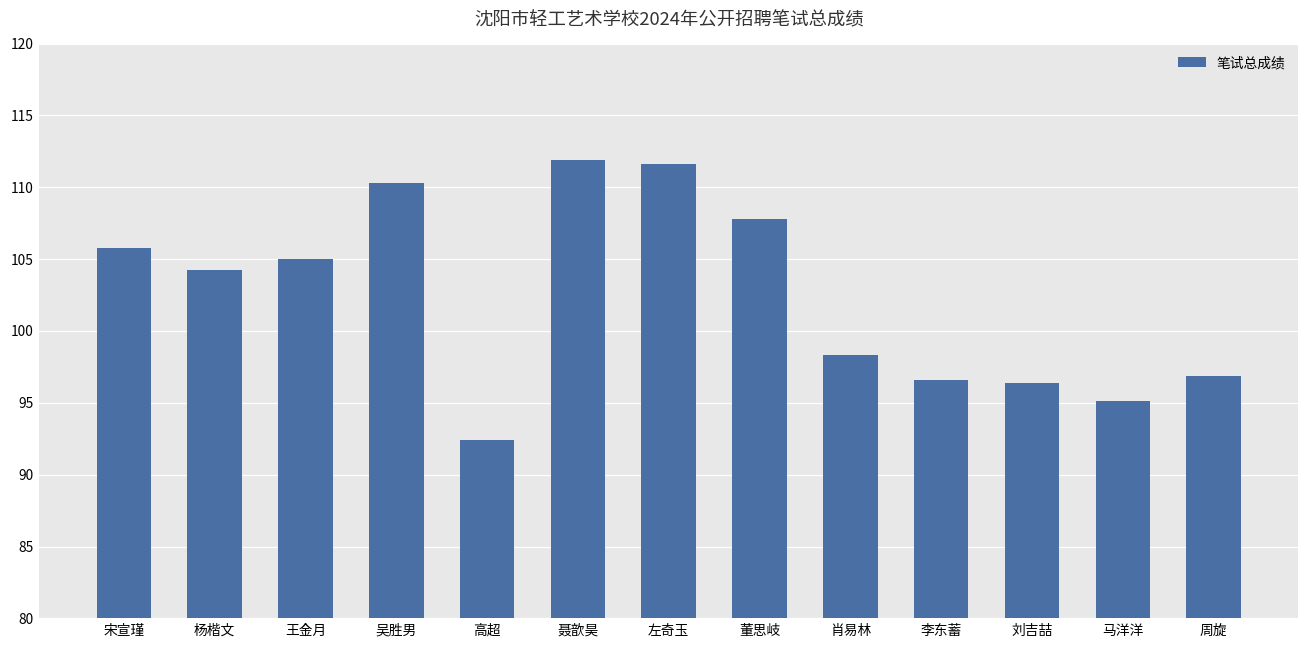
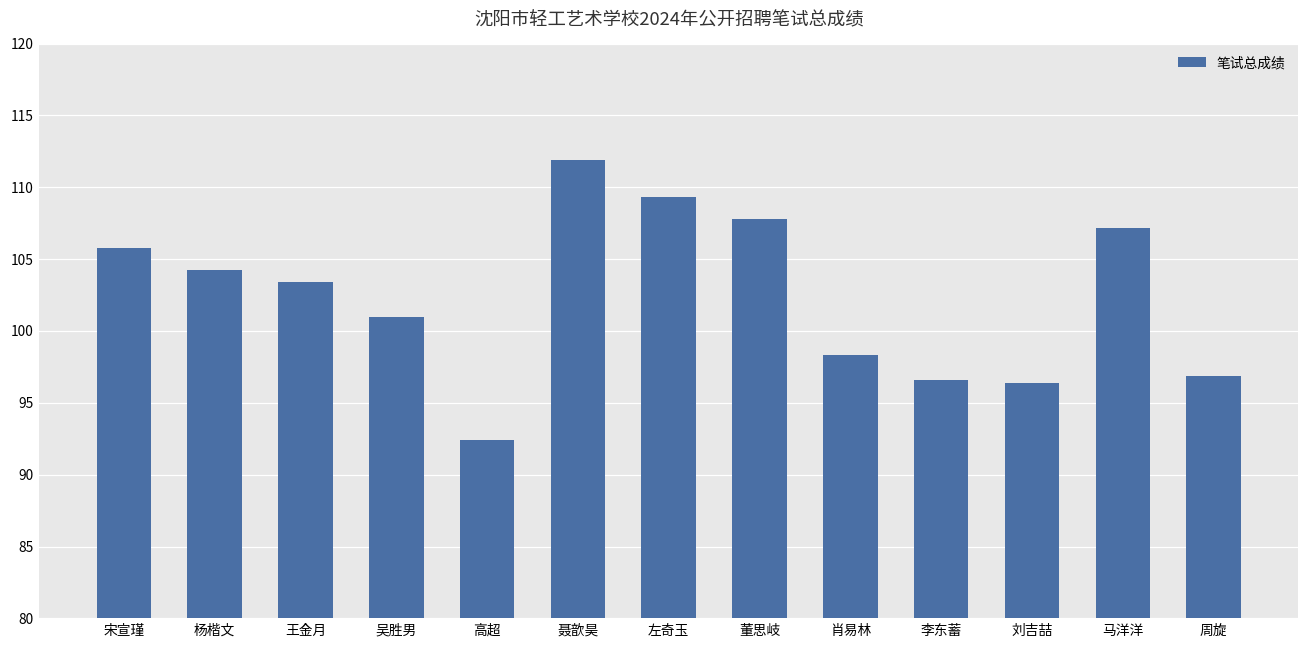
  {
    "宋宣瑾": 105.8,
    "杨楷文": 104.3,
-   "王金月": 105.0,
-   "吴胜男": 110.3,
+   "王金月": 103.4,
+   "吴胜男": 101.0,
    "高超": 92.4,
    "聂歆昊": 111.9,
-   "左奇玉": 111.6,
+   "左奇玉": 109.3,
    "董思岐": 107.8,
    "肖易林": 98.3,
    "李东蓄": 96.6,
    "刘吉喆": 96.4,
-   "马洋洋": 95.2,
+   "马洋洋": 107.2,
    "周旋": 96.9
  }
